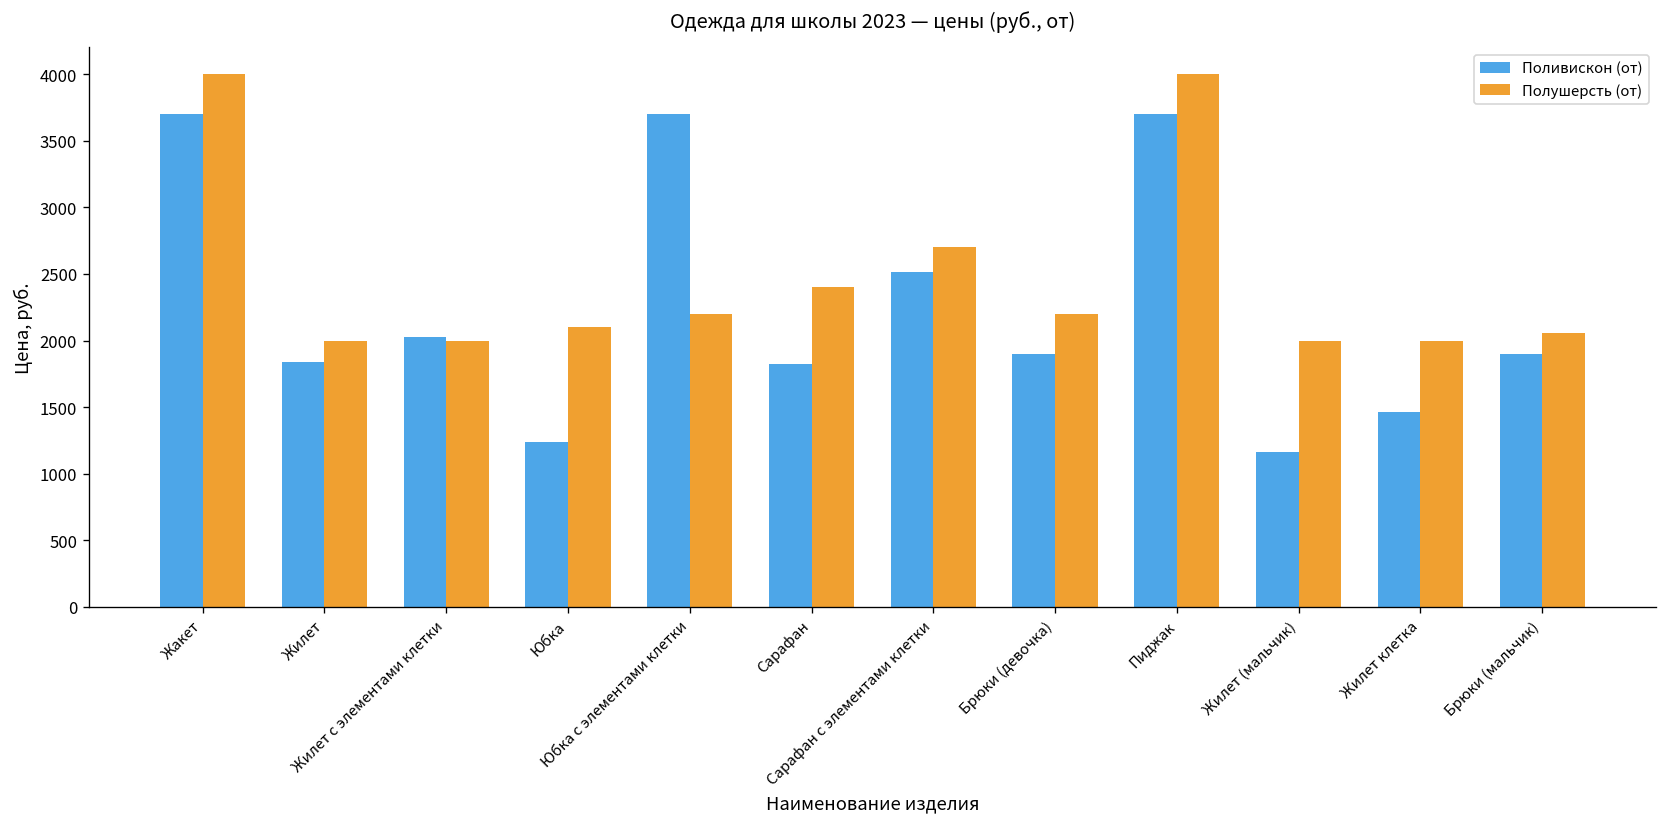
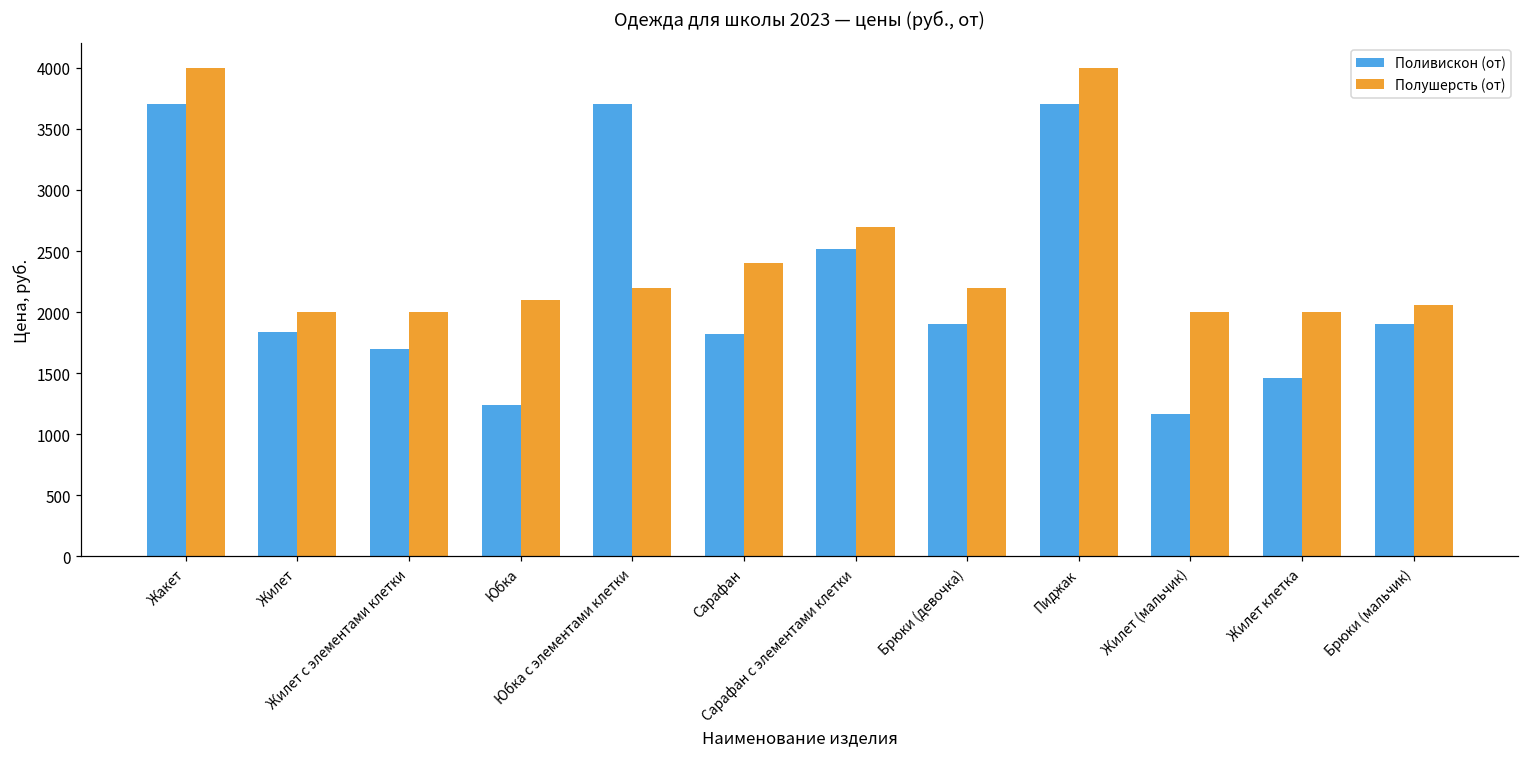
  {
    "Поливискон (от)": {
      "Жакет": 3700,
      "Жилет": 1840,
-     "Жилет с элементами клетки": 2030,
+     "Жилет с элементами клетки": 1700,
      "Юбка": 1240,
      "Юбка с элементами клетки": 3700,
      "Сарафан": 1820,
      "Сарафан с элементами клетки": 2510,
      "Брюки (девочка)": 1900,
      "Пиджак": 3700,
      "Жилет (мальчик)": 1170,
      "Жилет клетка": 1460,
      "Брюки (мальчик)": 1900
    },
    "Полушерсть (от)": {
      "Жакет": 4000,
      "Жилет": 2000,
      "Жилет с элементами клетки": 2000,
      "Юбка": 2100,
      "Юбка с элементами клетки": 2200,
      "Сарафан": 2400,
      "Сарафан с элементами клетки": 2700,
      "Брюки (девочка)": 2200,
      "Пиджак": 4000,
      "Жилет (мальчик)": 2000,
      "Жилет клетка": 2000,
      "Брюки (мальчик)": 2060
    }
  }
